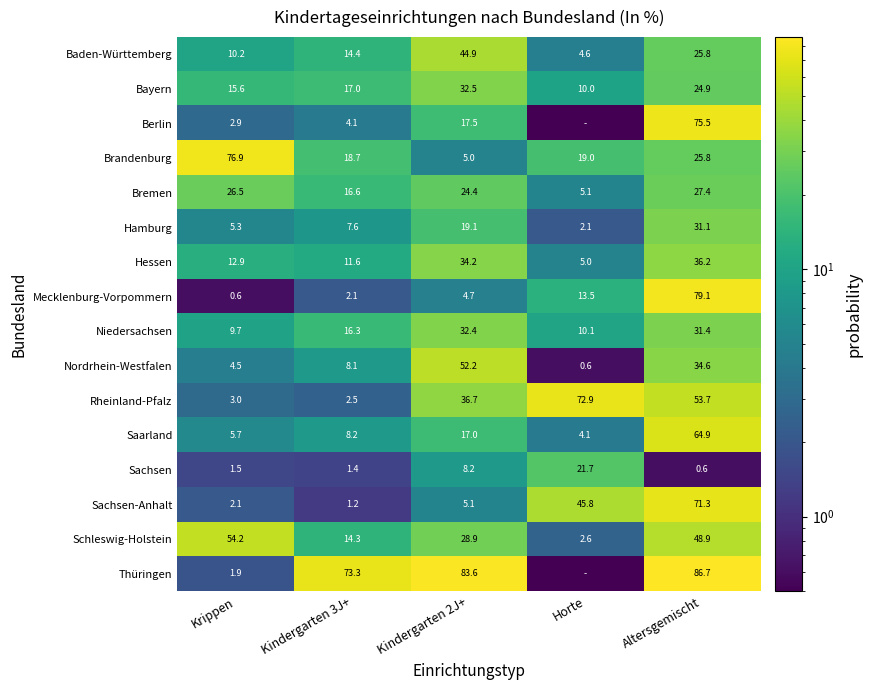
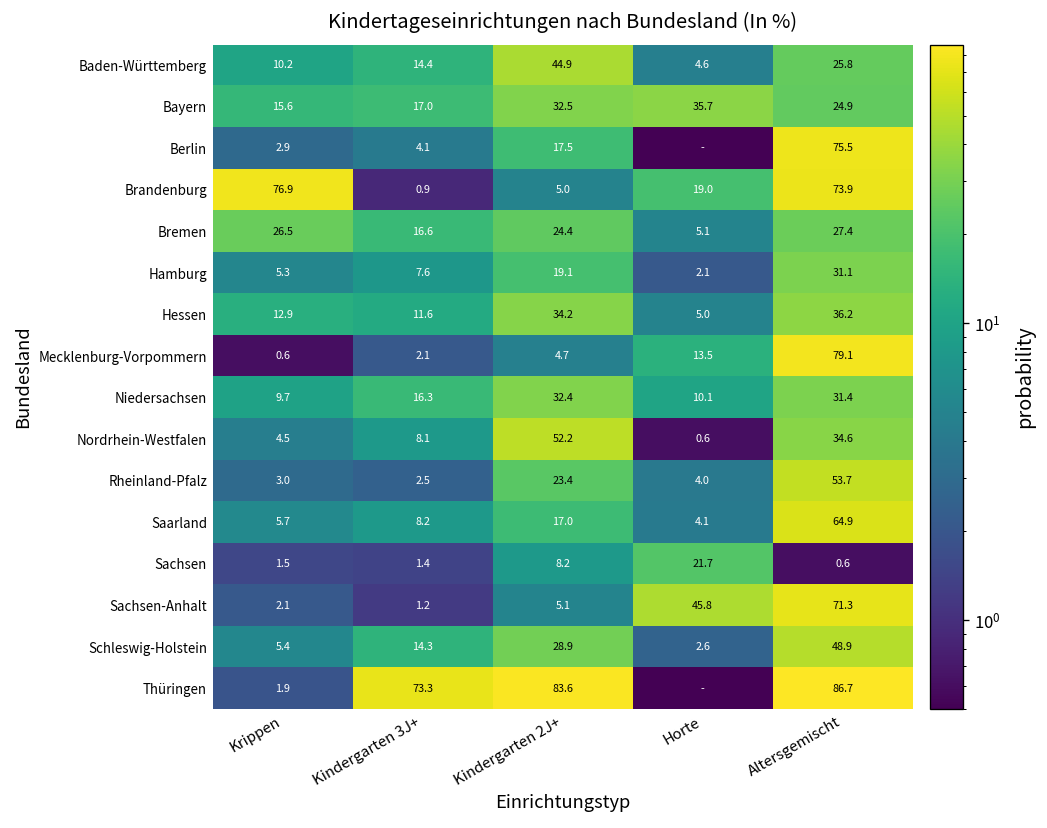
  {
    "Baden-Württemberg": {
      "Krippen": 10.2,
      "Kindergarten 3J+": 14.4,
      "Kindergarten 2J+": 44.9,
      "Horte": 4.6,
      "Altersgemischt": 25.8
    },
    "Bayern": {
      "Krippen": 15.6,
      "Kindergarten 3J+": 17.0,
      "Kindergarten 2J+": 32.5,
-     "Horte": 10.0,
+     "Horte": 35.7,
      "Altersgemischt": 24.9
    },
    "Berlin": {
      "Krippen": 2.9,
      "Kindergarten 3J+": 4.1,
      "Kindergarten 2J+": 17.5,
      "Altersgemischt": 75.5
    },
    "Brandenburg": {
      "Krippen": 76.9,
-     "Kindergarten 3J+": 18.7,
+     "Kindergarten 3J+": 0.9,
      "Kindergarten 2J+": 5.0,
      "Horte": 19.0,
-     "Altersgemischt": 25.8
+     "Altersgemischt": 73.9
    },
    "Bremen": {
      "Krippen": 26.5,
      "Kindergarten 3J+": 16.6,
      "Kindergarten 2J+": 24.4,
      "Horte": 5.1,
      "Altersgemischt": 27.4
    },
    "Hamburg": {
      "Krippen": 5.3,
      "Kindergarten 3J+": 7.6,
      "Kindergarten 2J+": 19.1,
      "Horte": 2.1,
      "Altersgemischt": 31.1
    },
    "Hessen": {
      "Krippen": 12.9,
      "Kindergarten 3J+": 11.6,
      "Kindergarten 2J+": 34.2,
      "Horte": 5.0,
      "Altersgemischt": 36.2
    },
    "Mecklenburg-Vorpommern": {
      "Krippen": 0.6,
      "Kindergarten 3J+": 2.1,
      "Kindergarten 2J+": 4.7,
      "Horte": 13.5,
      "Altersgemischt": 79.1
    },
    "Niedersachsen": {
      "Krippen": 9.7,
      "Kindergarten 3J+": 16.3,
      "Kindergarten 2J+": 32.4,
      "Horte": 10.1,
      "Altersgemischt": 31.4
    },
    "Nordrhein-Westfalen": {
      "Krippen": 4.5,
      "Kindergarten 3J+": 8.1,
      "Kindergarten 2J+": 52.2,
      "Horte": 0.6,
      "Altersgemischt": 34.6
    },
    "Rheinland-Pfalz": {
      "Krippen": 3.0,
      "Kindergarten 3J+": 2.5,
-     "Kindergarten 2J+": 36.7,
-     "Horte": 72.9,
+     "Kindergarten 2J+": 23.4,
+     "Horte": 4.0,
      "Altersgemischt": 53.7
    },
    "Saarland": {
      "Krippen": 5.7,
      "Kindergarten 3J+": 8.2,
      "Kindergarten 2J+": 17.0,
      "Horte": 4.1,
      "Altersgemischt": 64.9
    },
    "Sachsen": {
      "Krippen": 1.5,
      "Kindergarten 3J+": 1.4,
      "Kindergarten 2J+": 8.2,
      "Horte": 21.7,
      "Altersgemischt": 0.6
    },
    "Sachsen-Anhalt": {
      "Krippen": 2.1,
      "Kindergarten 3J+": 1.2,
      "Kindergarten 2J+": 5.1,
      "Horte": 45.8,
      "Altersgemischt": 71.3
    },
    "Schleswig-Holstein": {
-     "Krippen": 54.2,
+     "Krippen": 5.4,
      "Kindergarten 3J+": 14.3,
      "Kindergarten 2J+": 28.9,
      "Horte": 2.6,
      "Altersgemischt": 48.9
    },
    "Thüringen": {
      "Krippen": 1.9,
      "Kindergarten 3J+": 73.3,
      "Kindergarten 2J+": 83.6,
      "Altersgemischt": 86.7
    }
  }
